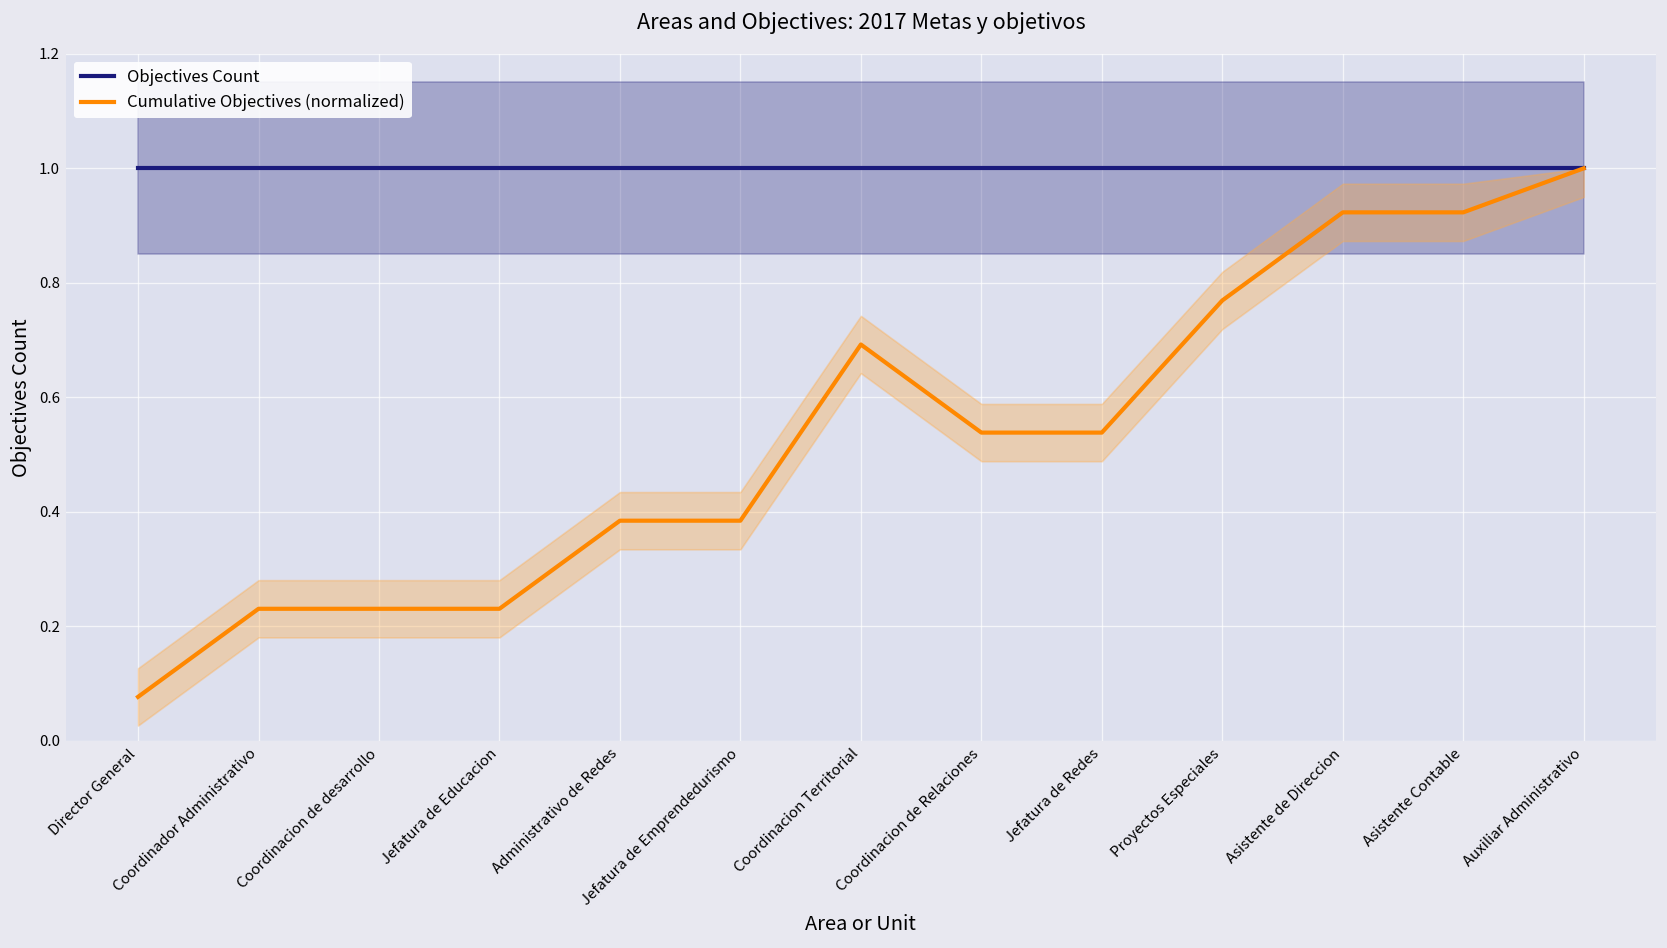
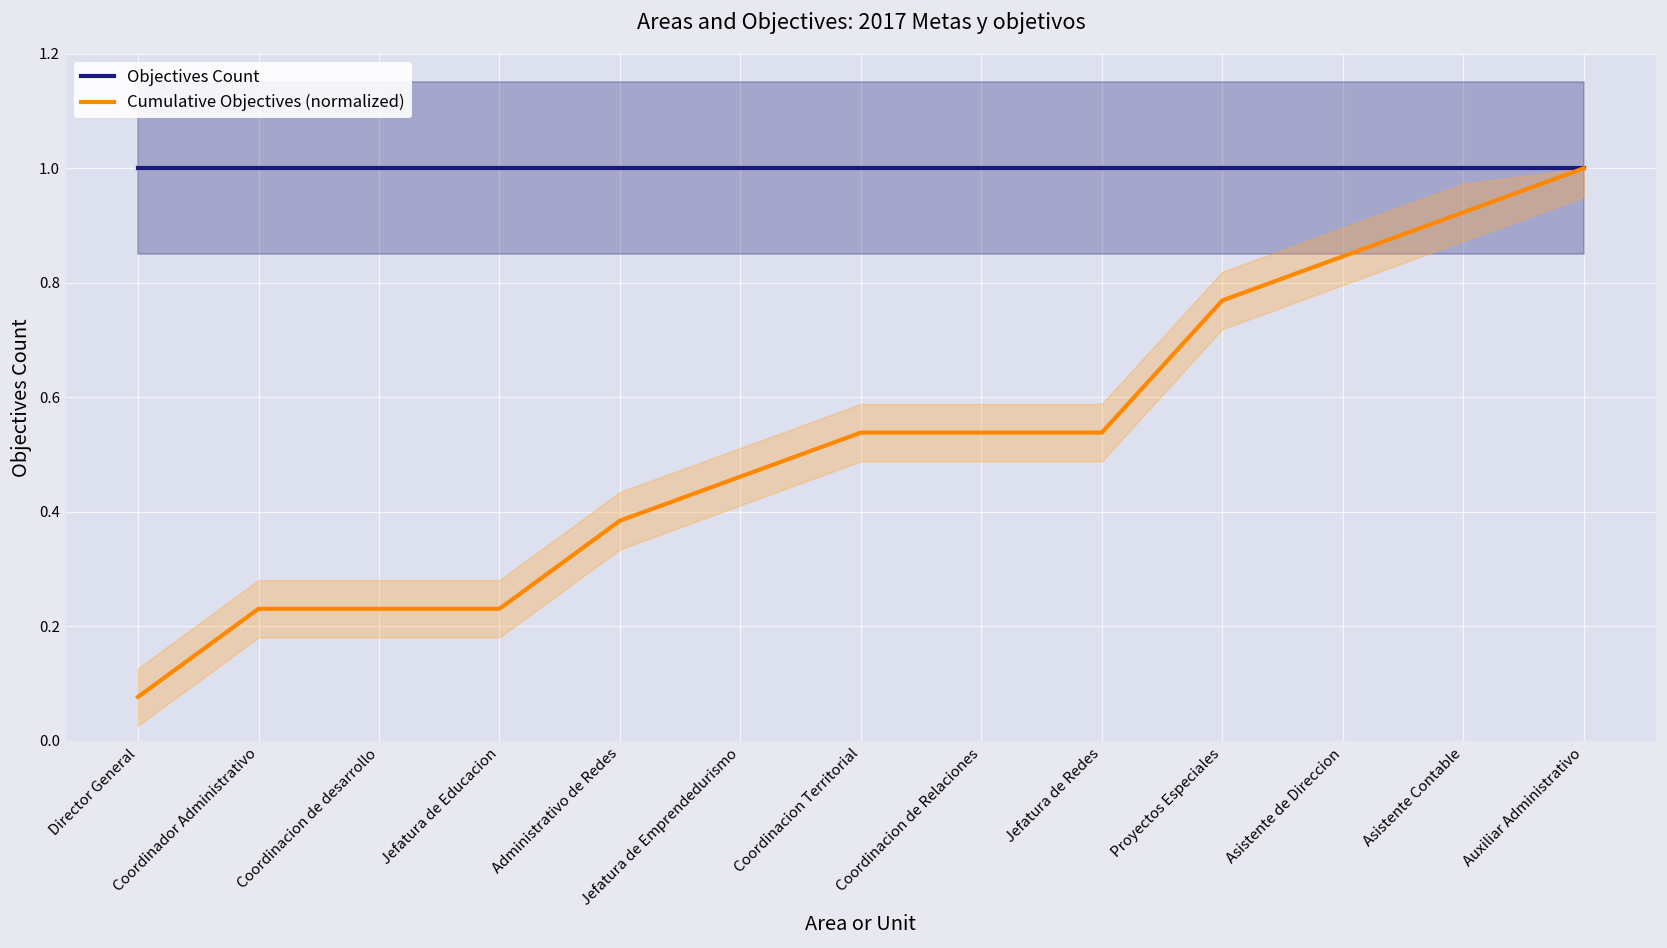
  {
    "Cumulative Objectives (normalized)": {
      "Director General": 0.08,
      "Coordinador Administrativo": 0.23,
      "Coordinacion de desarrollo": 0.23,
      "Jefatura de Educacion": 0.23,
      "Administrativo de Redes": 0.38,
-     "Jefatura de Emprendedurismo": 0.38,
-     "Coordinacion Territorial": 0.69,
+     "Jefatura de Emprendedurismo": 0.46,
+     "Coordinacion Territorial": 0.54,
      "Coordinacion de Relaciones": 0.54,
      "Jefatura de Redes": 0.54,
      "Proyectos Especiales": 0.77,
-     "Asistente de Direccion": 0.92,
+     "Asistente de Direccion": 0.85,
      "Asistente Contable": 0.92
    }
  }
